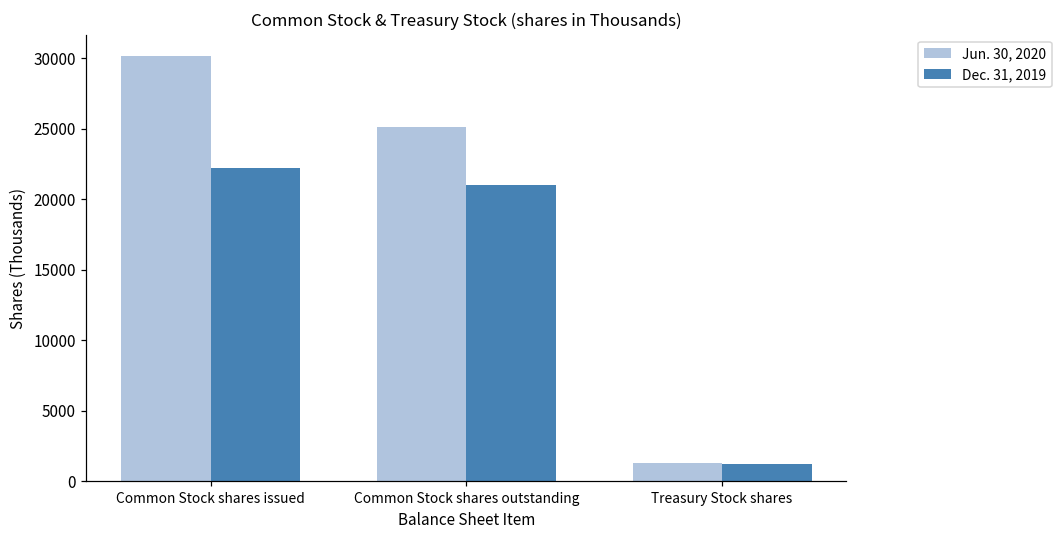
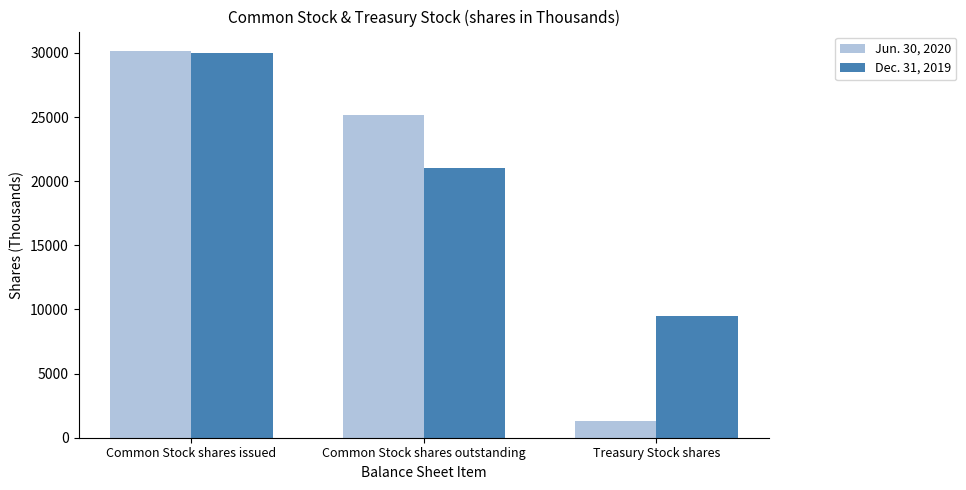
  {
    "Jun. 30, 2020": {
      "Common Stock shares issued": 30200,
      "Common Stock shares outstanding": 25100,
      "Treasury Stock shares": 1300
    },
    "Dec. 31, 2019": {
-     "Common Stock shares issued": 22200,
+     "Common Stock shares issued": 30000,
      "Common Stock shares outstanding": 21000,
-     "Treasury Stock shares": 1200
+     "Treasury Stock shares": 9500
    }
  }
